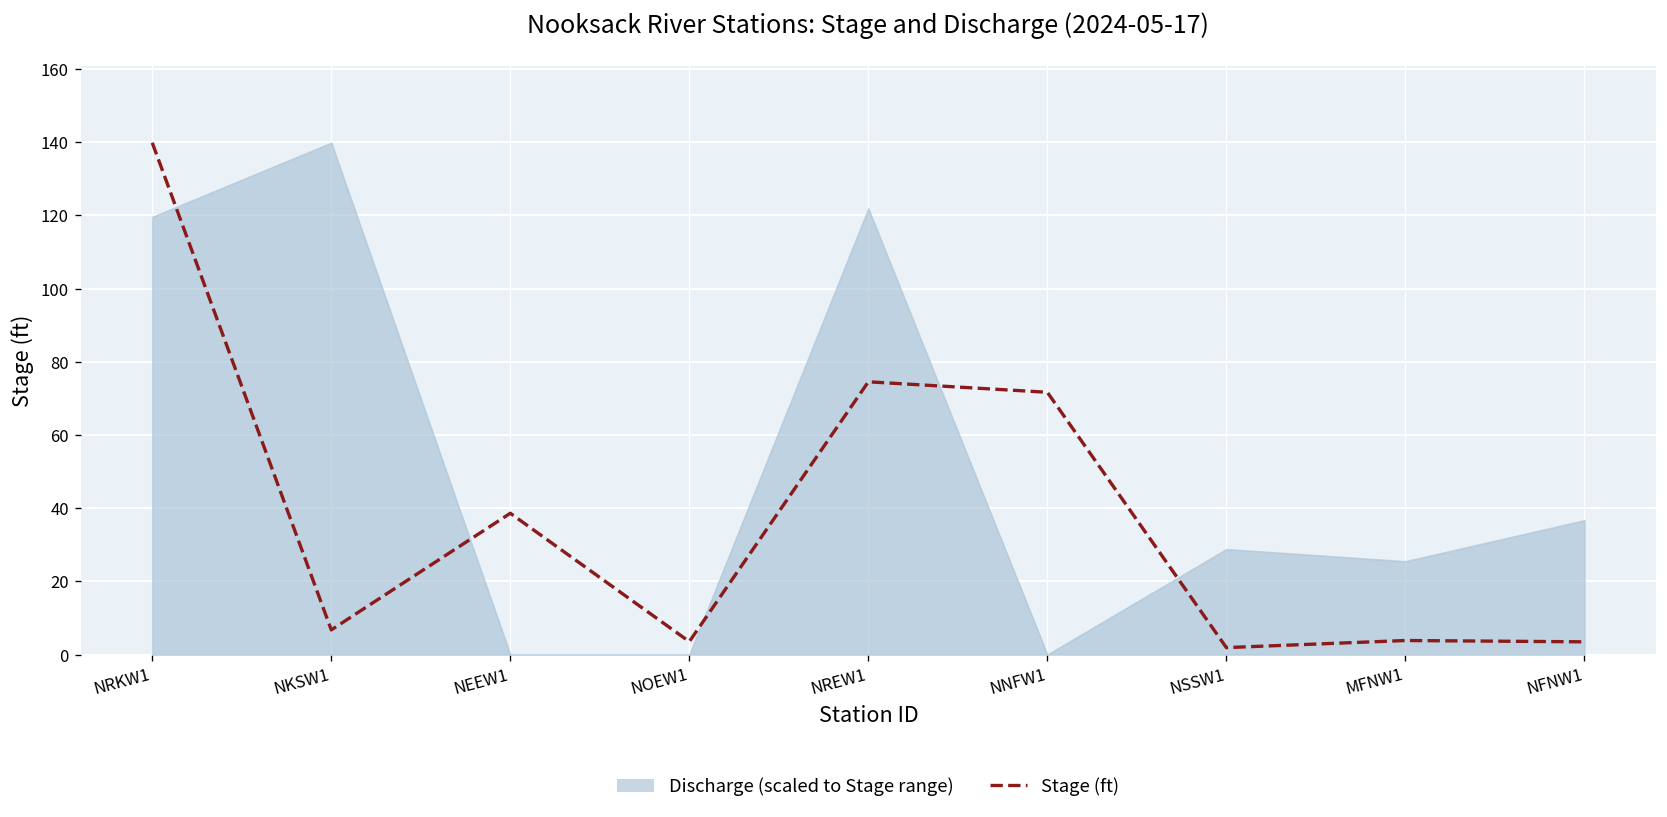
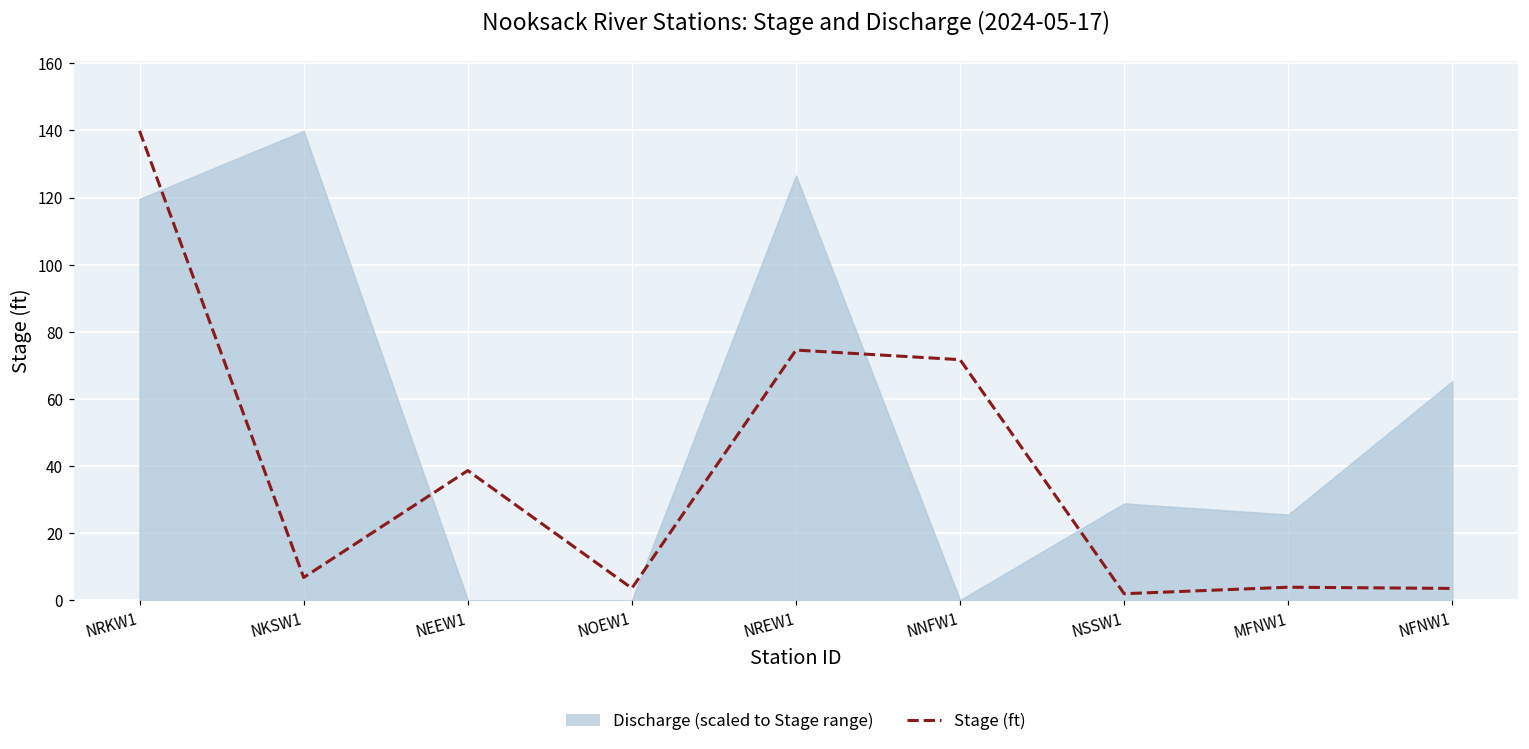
  {
    "Stage (ft)": {
      "NRKW1": 140,
      "NKSW1": 7,
      "NEEW1": 39,
      "NOEW1": 4,
      "NREW1": 75,
      "NNFW1": 72,
      "NSSW1": 2,
      "MFNW1": 4,
      "NFNW1": 3
    },
    "Discharge (scaled to Stage range)": {
      "NRKW1": 120,
      "NKSW1": 140,
      "NEEW1": 0,
      "NOEW1": 0,
-     "NREW1": 122,
+     "NREW1": 127,
      "NNFW1": 0,
      "NSSW1": 29,
      "MFNW1": 25,
-     "NFNW1": 37
+     "NFNW1": 65
    }
  }
